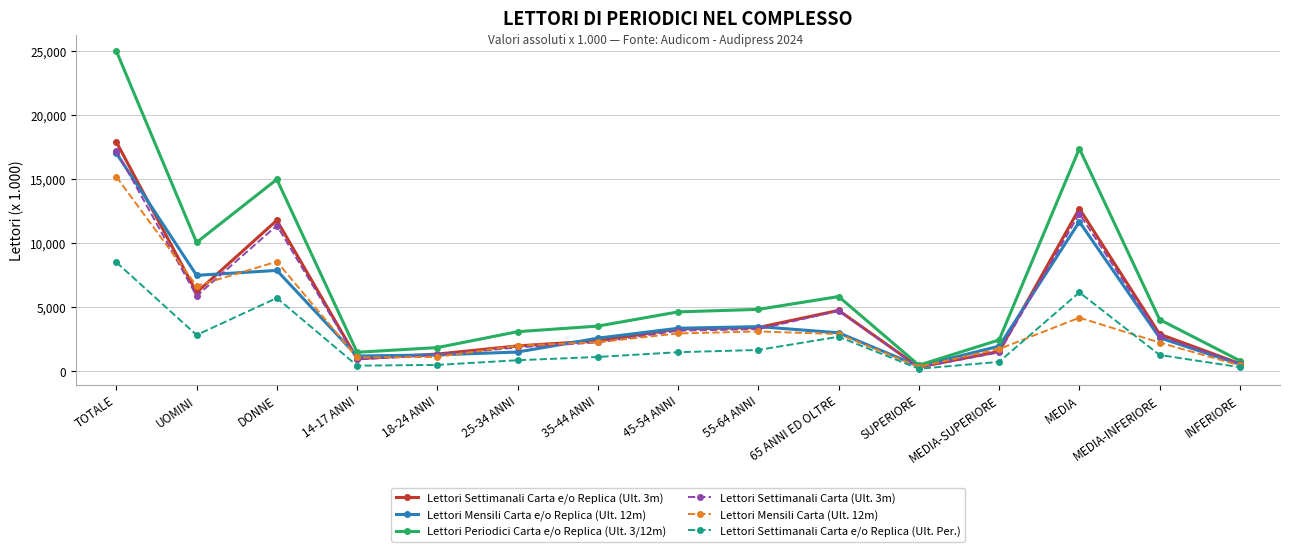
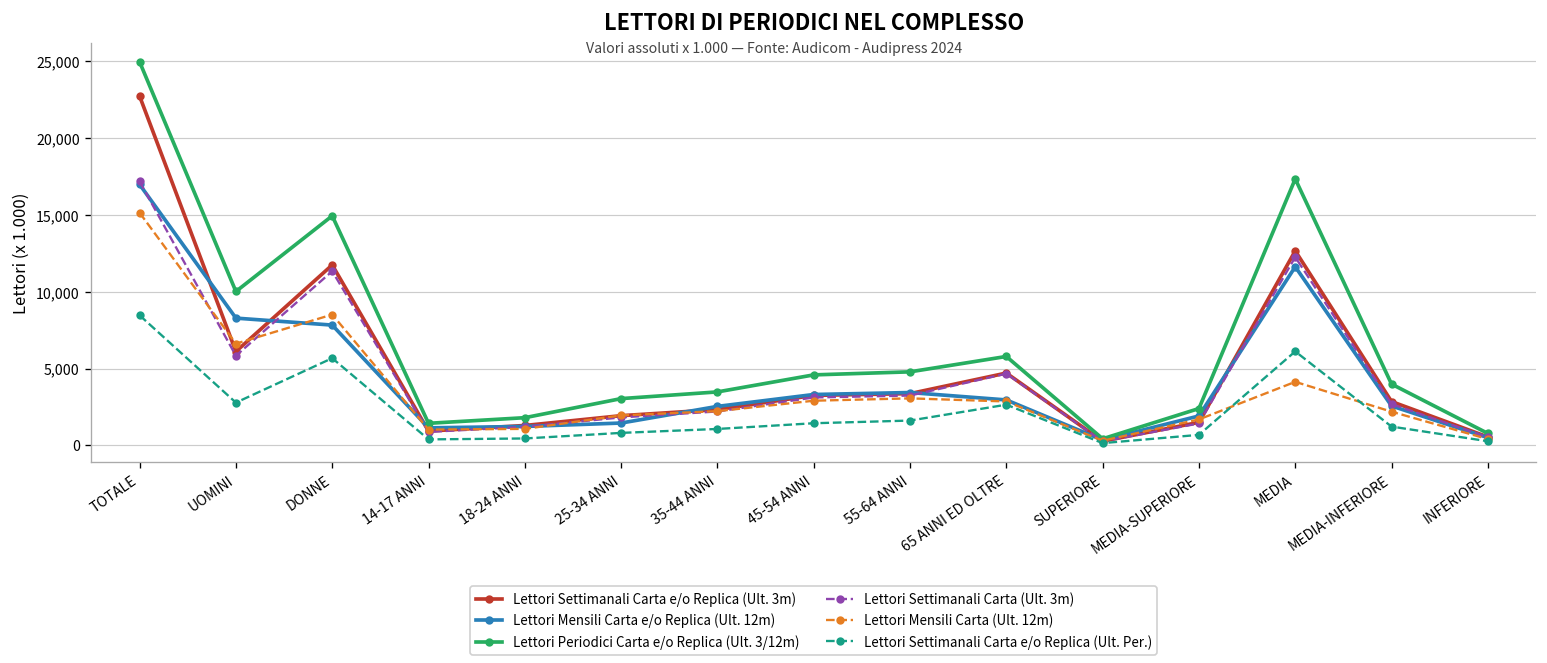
  {
    "Lettori Settimanali Carta e/o Replica (Ult. 3m)": {
-     "TOTALE": "17,900",
+     "TOTALE": "22,700",
      "UOMINI": "6,100",
      "DONNE": "11,700",
      "MEDIA": "12,700"
    },
    "Lettori Mensili Carta e/o Replica (Ult. 12m)": {
-     "UOMINI": "7,500",
+     "UOMINI": "8,300",
      "DONNE": "7,800",
      "25-34 ANNI": "1,500",
      "35-44 ANNI": "2,500",
      "MEDIA-SUPERIORE": "1,900",
      "MEDIA": "11,600"
    },
    "Lettori Settimanali Carta (Ult. 3m)": {
      "UOMINI": "5,800",
      "DONNE": "11,300",
      "MEDIA": "12,300"
    },
    "Lettori Mensili Carta (Ult. 12m)": {
      "TOTALE": "15,100",
      "UOMINI": "6,600",
      "DONNE": "8,500",
      "45-54 ANNI": "2,900",
      "MEDIA": "4,100",
      "MEDIA-INFERIORE": "2,200"
    }
  }
